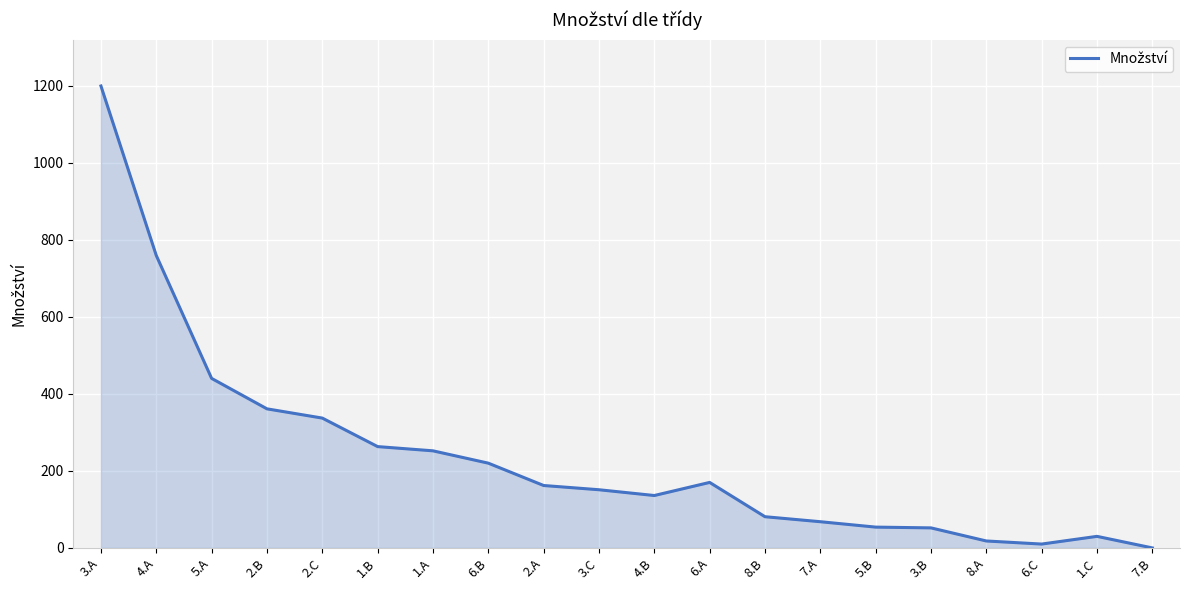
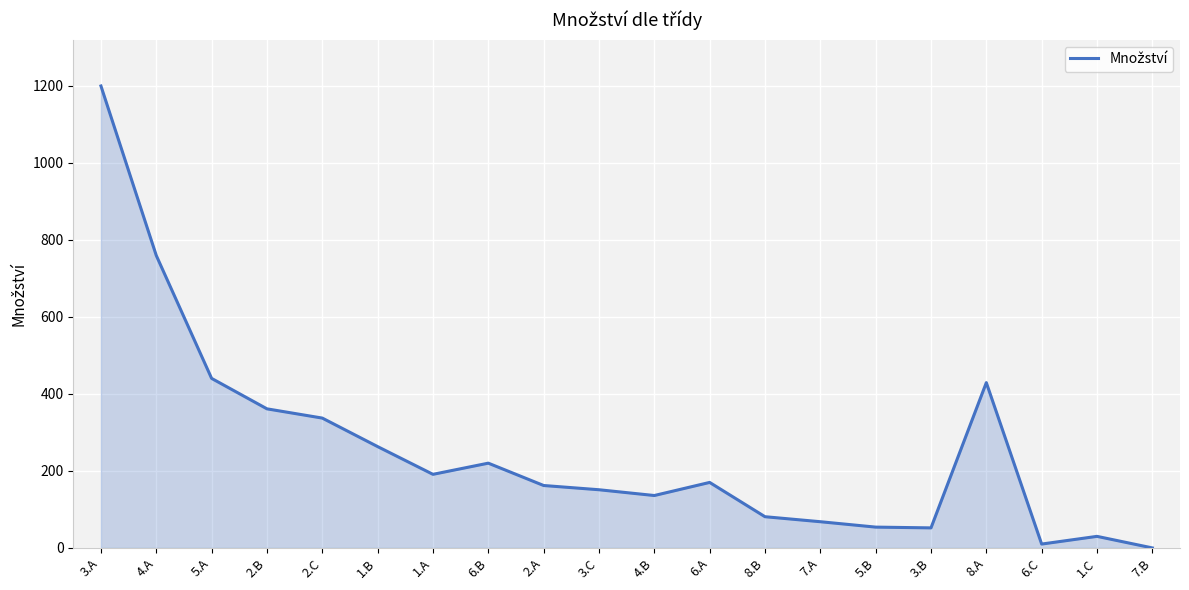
  {
    "3.A": 1200,
    "4.A": 760,
    "5.A": 440,
    "2.B": 360,
    "2.C": 340,
    "1.B": 260,
-   "1.A": 250,
+   "1.A": 190,
    "6.B": 220,
    "2.A": 160,
    "3.C": 150,
    "4.B": 140,
    "6.A": 170,
    "8.B": 80,
    "7.A": 70,
    "5.B": 50,
    "3.B": 50,
-   "8.A": 20,
+   "8.A": 430,
    "6.C": 10,
    "1.C": 30,
    "7.B": 0
  }
